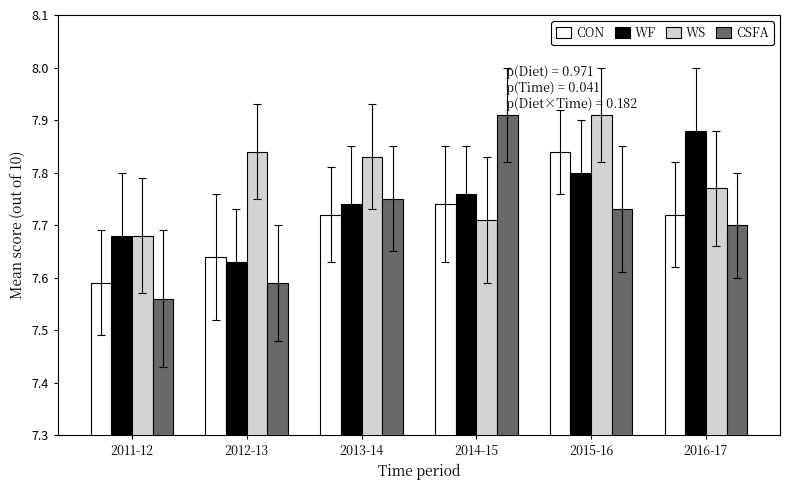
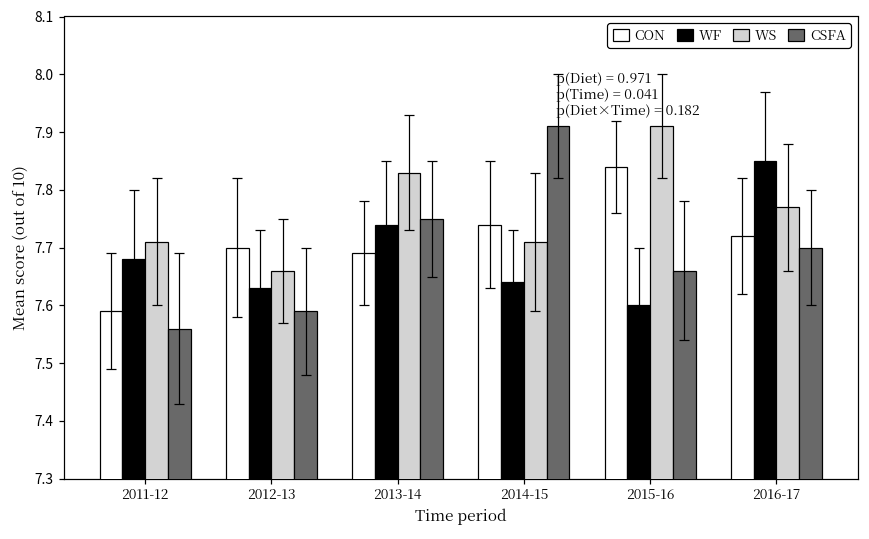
  {
    "CON": {
      "2011-12": 7.59,
-     "2012-13": 7.64,
-     "2013-14": 7.72,
+     "2012-13": 7.70,
+     "2013-14": 7.69,
      "2014-15": 7.74,
      "2015-16": 7.84,
      "2016-17": 7.72
    },
    "WF": {
      "2011-12": 7.68,
      "2012-13": 7.63,
      "2013-14": 7.74,
-     "2014-15": 7.76,
-     "2015-16": 7.8,
-     "2016-17": 7.88
+     "2014-15": 7.64,
+     "2015-16": 7.6,
+     "2016-17": 7.85
    },
    "WS": {
-     "2011-12": 7.68,
-     "2012-13": 7.84,
+     "2011-12": 7.71,
+     "2012-13": 7.66,
      "2013-14": 7.83,
      "2014-15": 7.71,
      "2015-16": 7.91,
      "2016-17": 7.77
    },
    "CSFA": {
      "2011-12": 7.56,
      "2012-13": 7.59,
      "2013-14": 7.75,
      "2014-15": 7.91,
-     "2015-16": 7.73,
+     "2015-16": 7.66,
      "2016-17": 7.70
    }
  }
